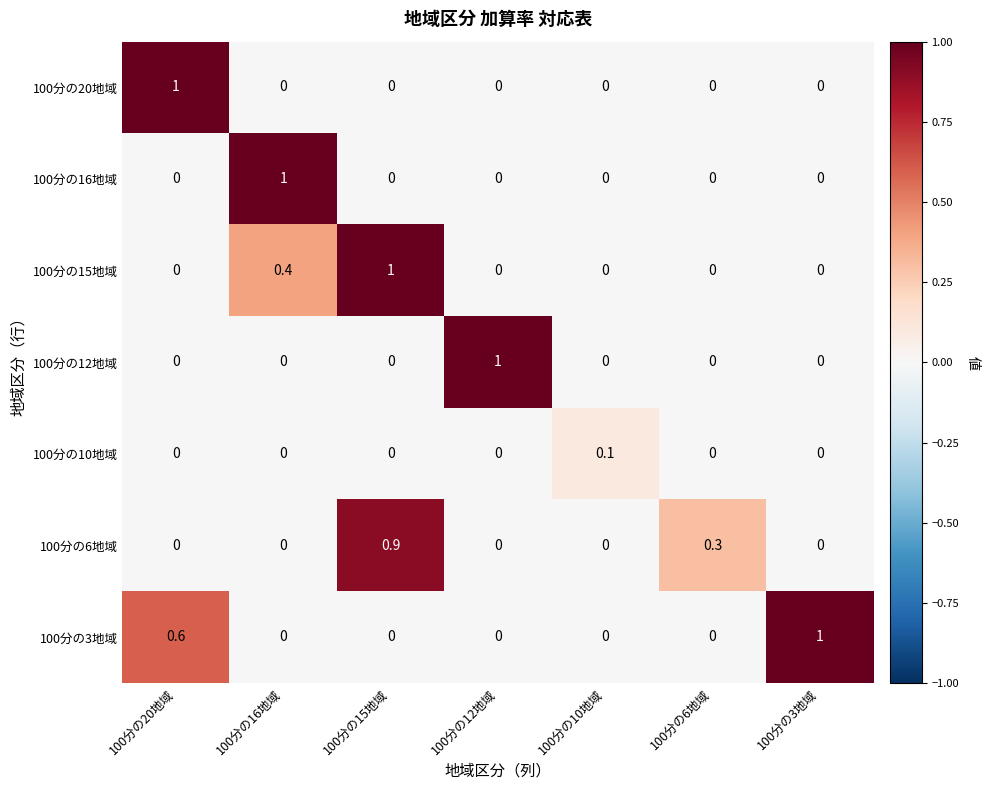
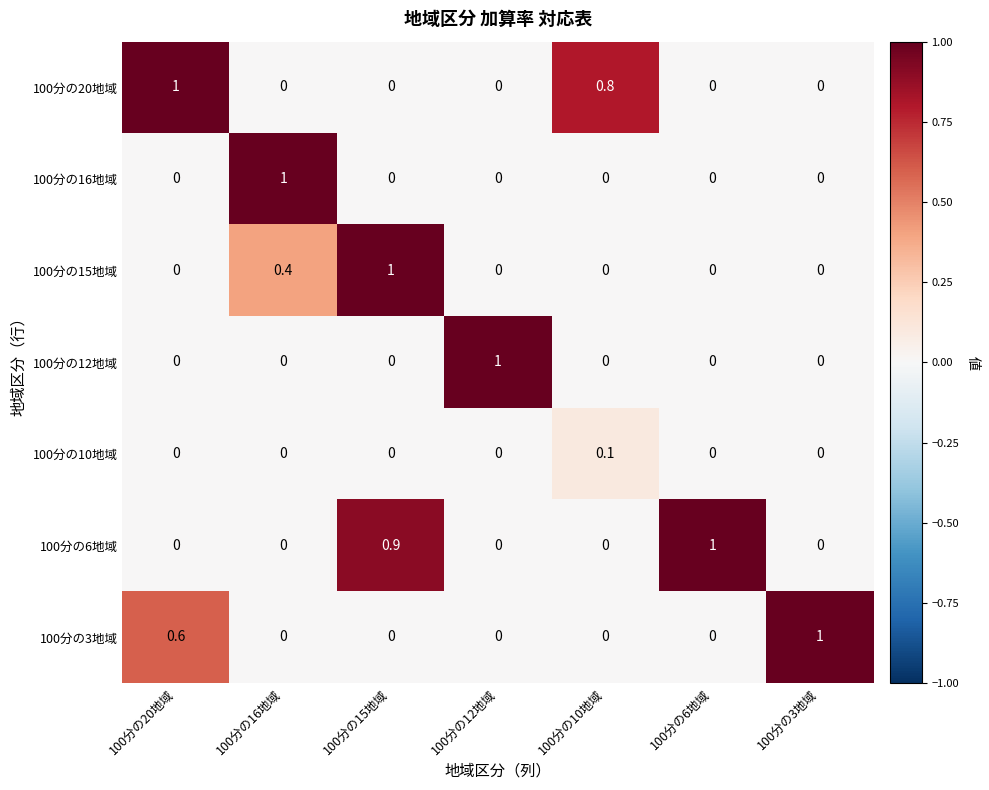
  {
    "100分の20地域": {
      "100分の20地域": 1,
      "100分の16地域": 0,
      "100分の15地域": 0,
      "100分の12地域": 0,
-     "100分の10地域": 0,
+     "100分の10地域": 0.8,
      "100分の6地域": 0,
      "100分の3地域": 0
    },
    "100分の16地域": {
      "100分の20地域": 0,
      "100分の16地域": 1,
      "100分の15地域": 0,
      "100分の12地域": 0,
      "100分の10地域": 0,
      "100分の6地域": 0,
      "100分の3地域": 0
    },
    "100分の15地域": {
      "100分の20地域": 0,
      "100分の16地域": 0.4,
      "100分の15地域": 1,
      "100分の12地域": 0,
      "100分の10地域": 0,
      "100分の6地域": 0,
      "100分の3地域": 0
    },
    "100分の12地域": {
      "100分の20地域": 0,
      "100分の16地域": 0,
      "100分の15地域": 0,
      "100分の12地域": 1,
      "100分の10地域": 0,
      "100分の6地域": 0,
      "100分の3地域": 0
    },
    "100分の10地域": {
      "100分の20地域": 0,
      "100分の16地域": 0,
      "100分の15地域": 0,
      "100分の12地域": 0,
      "100分の10地域": 0.1,
      "100分の6地域": 0,
      "100分の3地域": 0
    },
    "100分の6地域": {
      "100分の20地域": 0,
      "100分の16地域": 0,
      "100分の15地域": 0.9,
      "100分の12地域": 0,
      "100分の10地域": 0,
-     "100分の6地域": 0.3,
+     "100分の6地域": 1,
      "100分の3地域": 0
    },
    "100分の3地域": {
      "100分の20地域": 0.6,
      "100分の16地域": 0,
      "100分の15地域": 0,
      "100分の12地域": 0,
      "100分の10地域": 0,
      "100分の6地域": 0,
      "100分の3地域": 1
    }
  }
